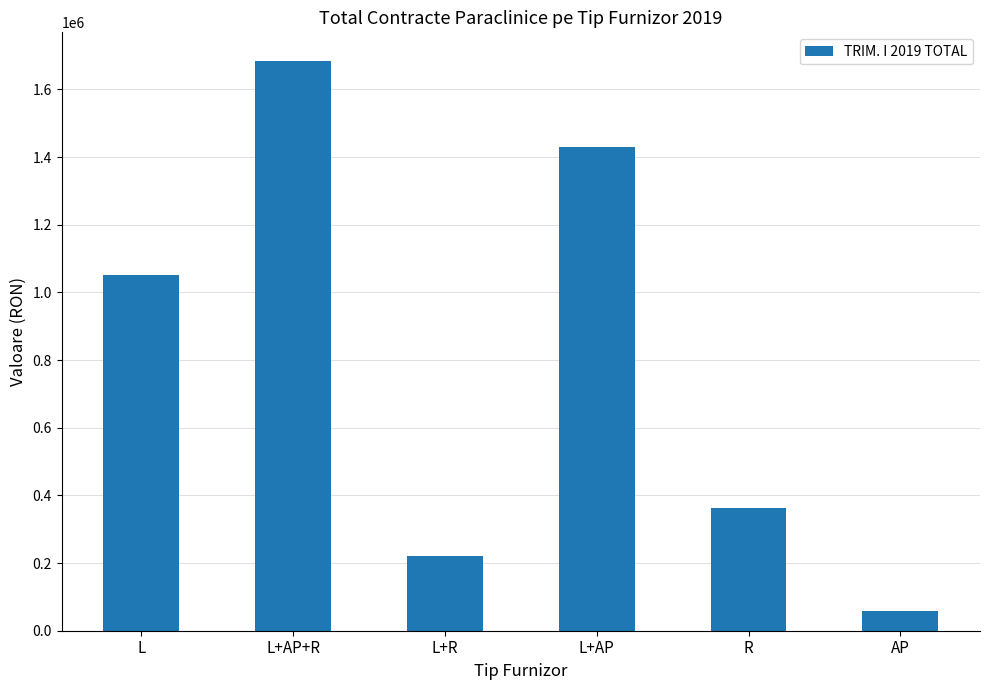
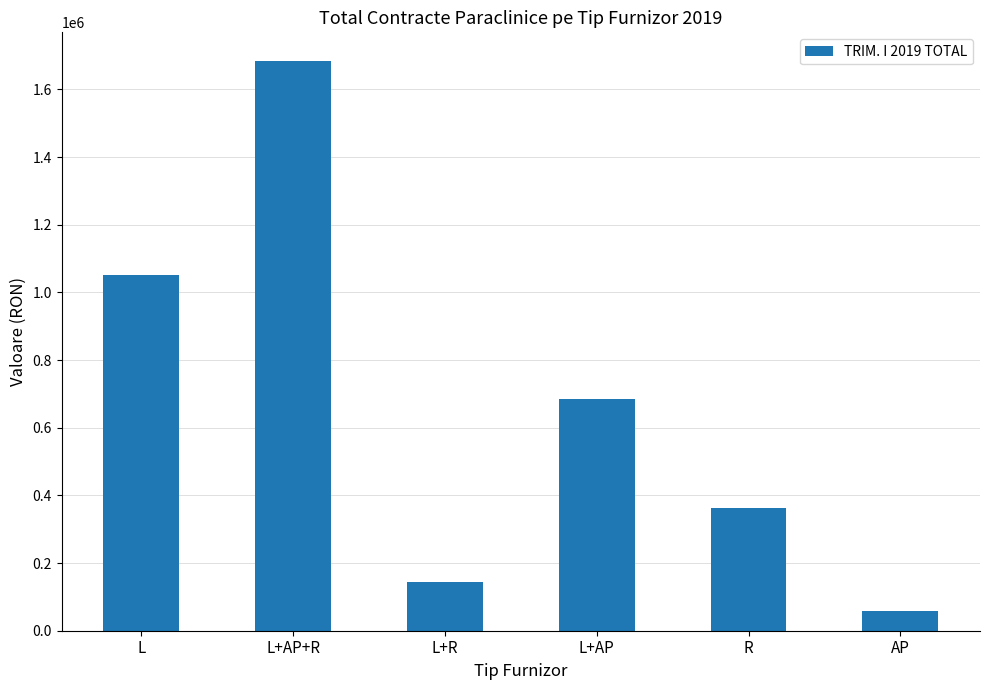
  {
    "L": 1050000,
    "L+AP+R": 1680000,
-   "L+R": 220000,
-   "L+AP": 1430000,
+   "L+R": 140000,
+   "L+AP": 680000,
    "R": 360000,
    "AP": 60000
  }
